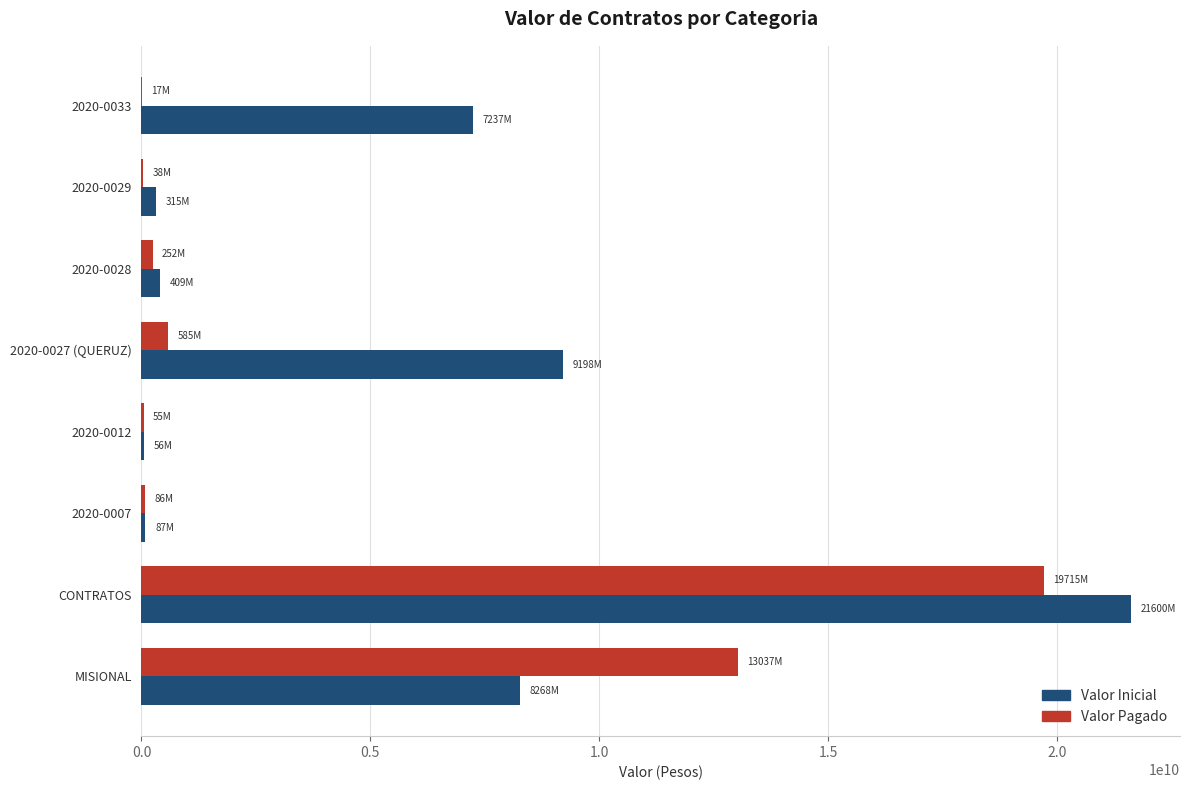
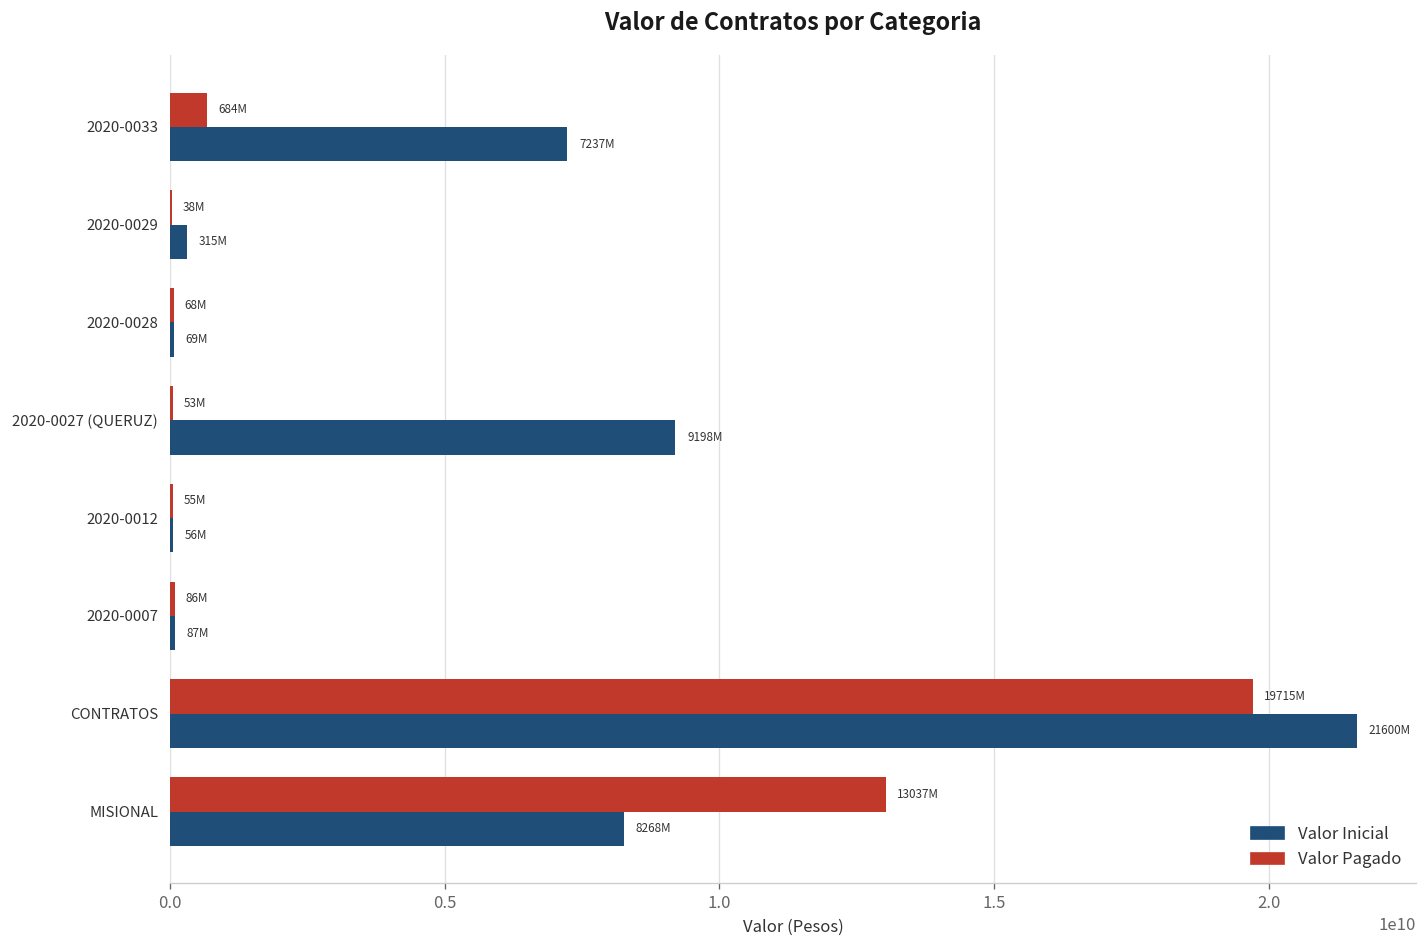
  {
    "Valor Inicial": {
      "2020-0033": "7237M",
      "2020-0029": "315M",
-     "2020-0028": "409M",
+     "2020-0028": "69M",
      "2020-0027 (QUERUZ)": "9198M",
      "2020-0012": "56M",
      "2020-0007": "87M",
      "CONTRATOS": "21600M",
      "MISIONAL": "8268M"
    },
    "Valor Pagado": {
-     "2020-0033": "17M",
+     "2020-0033": "684M",
      "2020-0029": "38M",
-     "2020-0028": "252M",
-     "2020-0027 (QUERUZ)": "585M",
+     "2020-0028": "68M",
+     "2020-0027 (QUERUZ)": "53M",
      "2020-0012": "55M",
      "2020-0007": "86M",
      "CONTRATOS": "19715M",
      "MISIONAL": "13037M"
    }
  }
